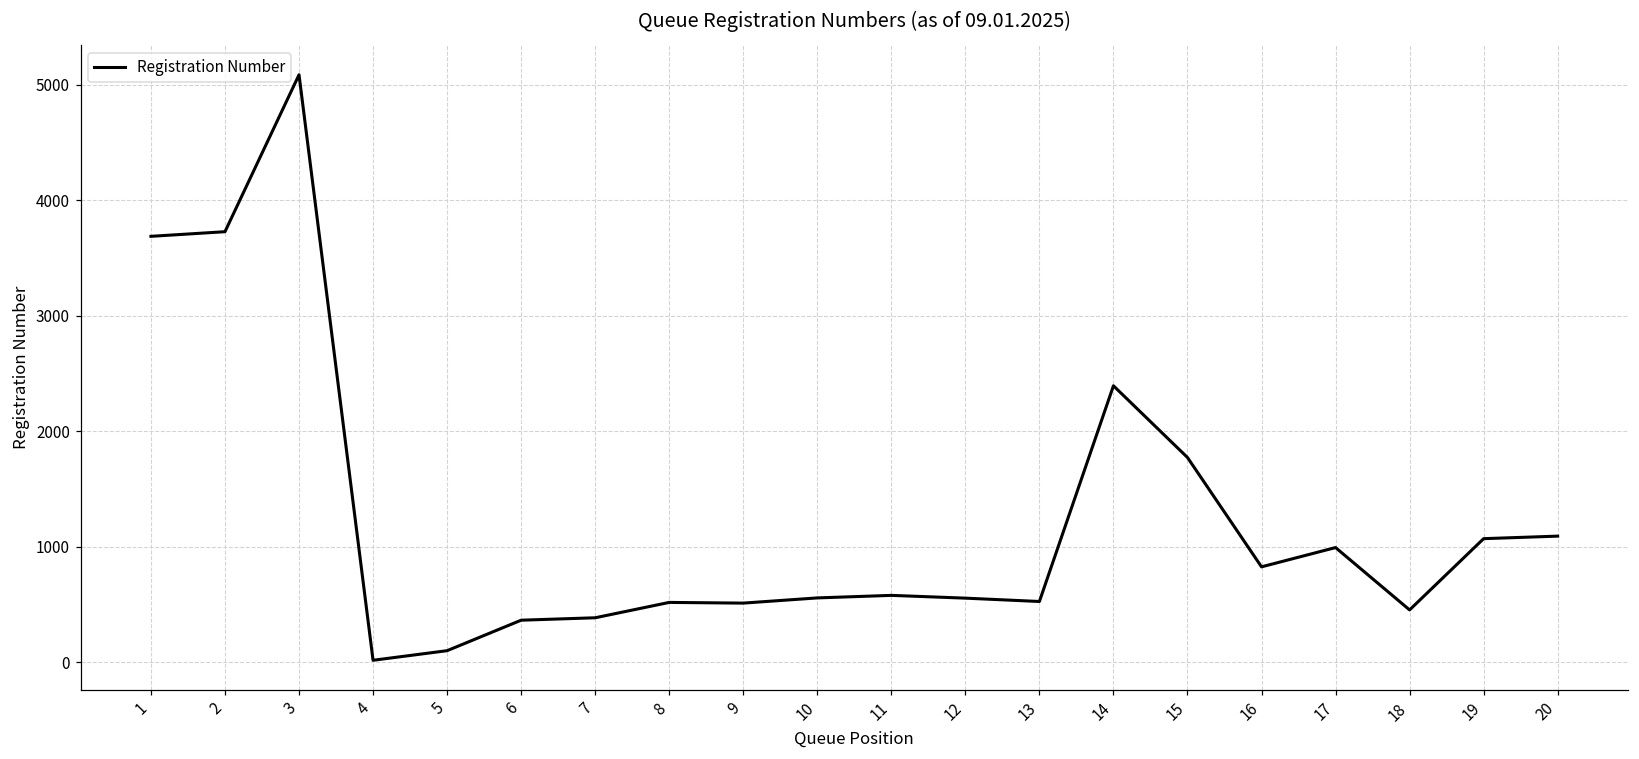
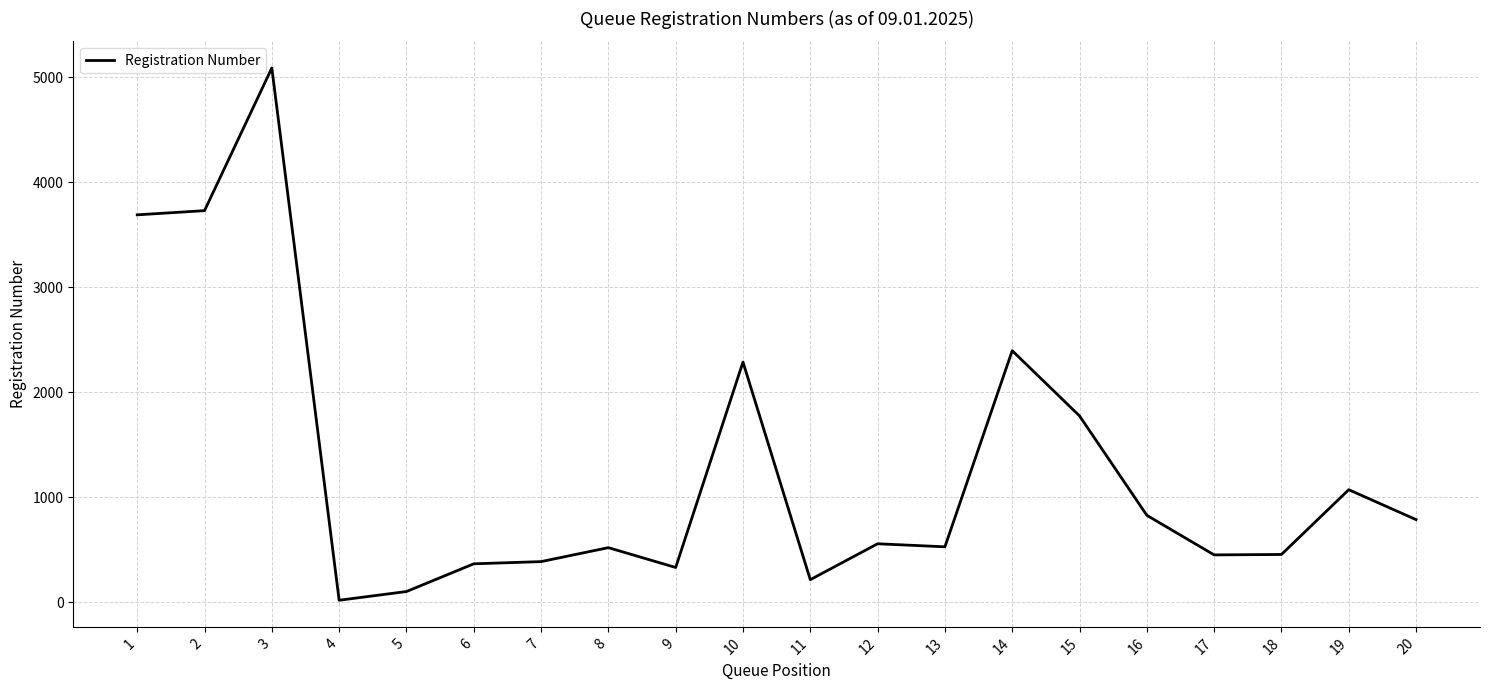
  {
    "1": 3690,
    "2": 3730,
    "3": 5090,
    "4": 20,
    "5": 100,
    "6": 360,
    "7": 390,
    "8": 520,
-   "9": 510,
-   "10": 560,
-   "11": 580,
+   "9": 330,
+   "10": 2290,
+   "11": 210,
    "12": 560,
    "13": 530,
    "14": 2390,
    "15": 1770,
    "16": 830,
-   "17": 990,
+   "17": 450,
    "18": 450,
    "19": 1070,
-   "20": 1090
+   "20": 790
  }
